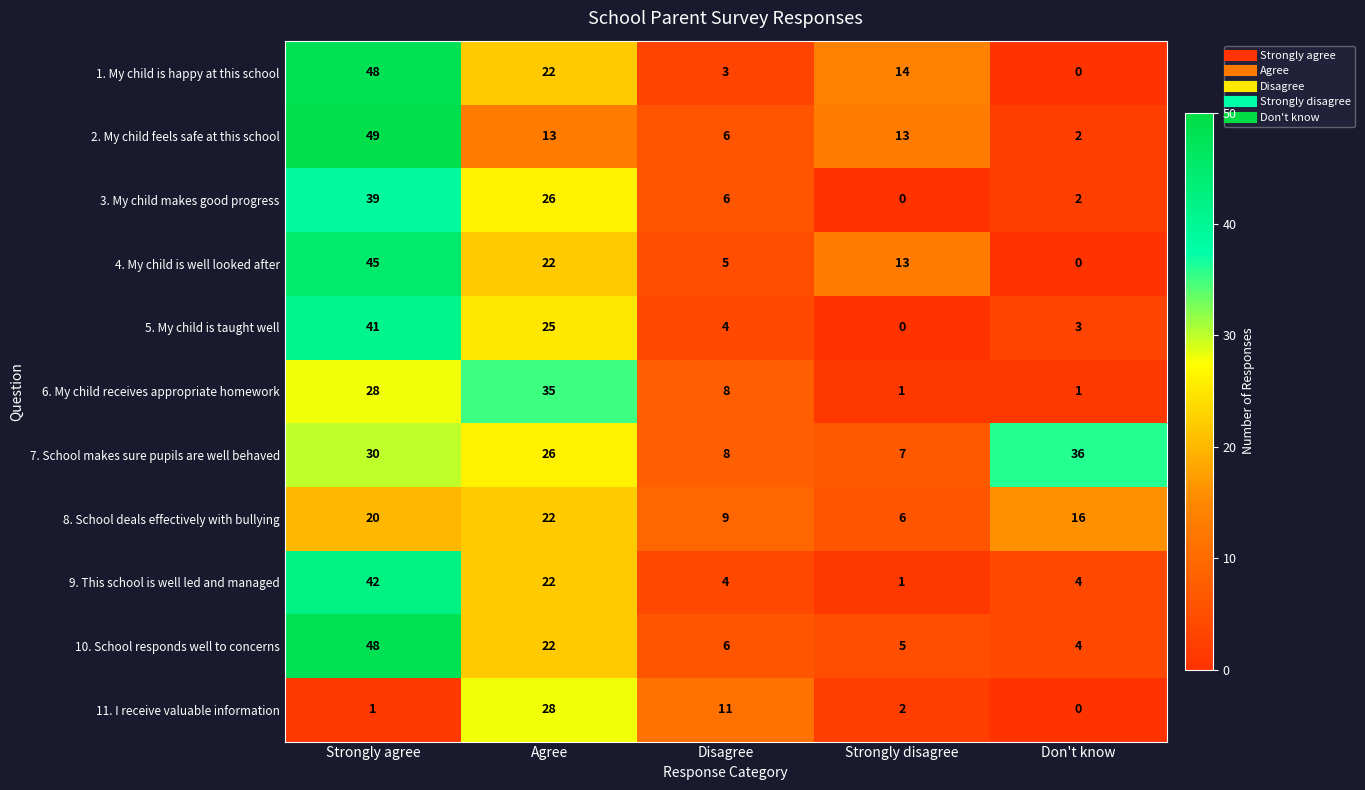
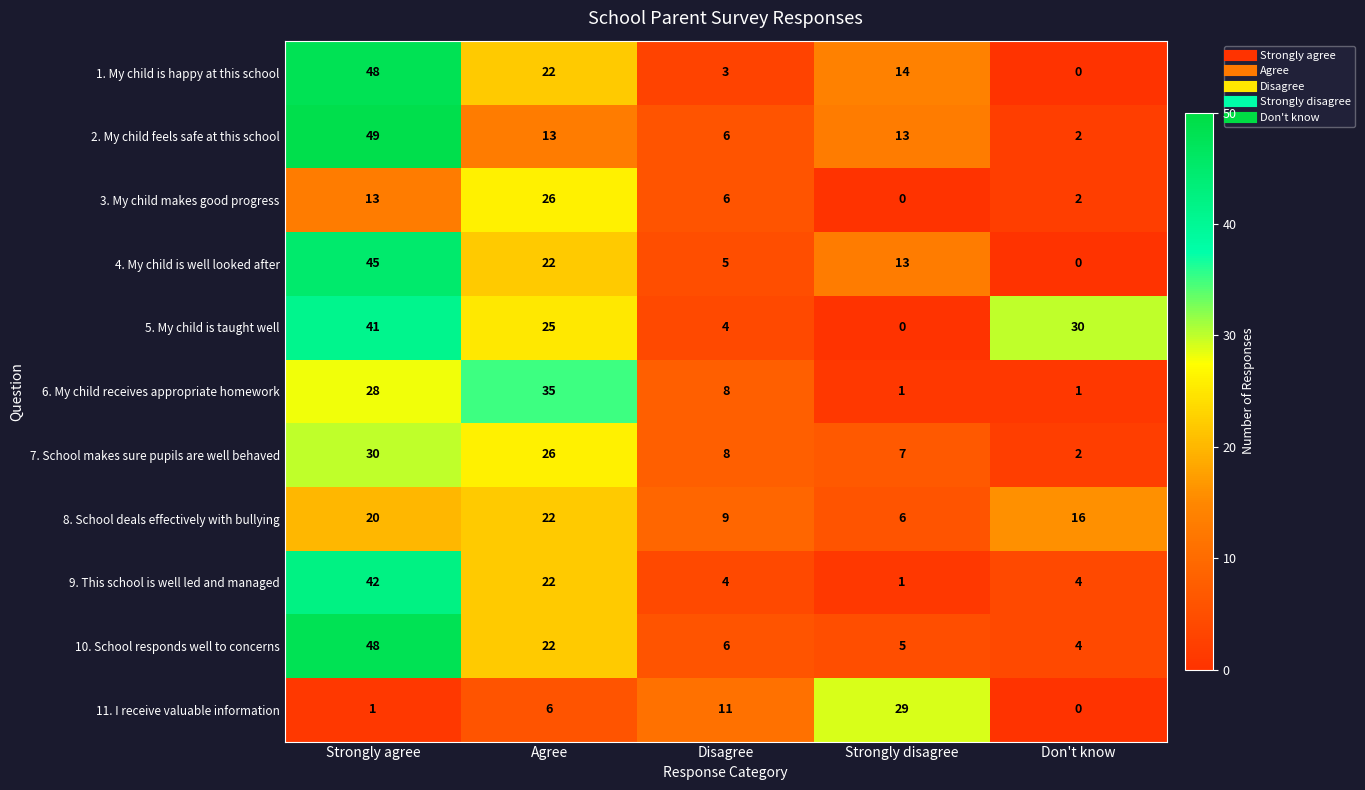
  {
    "1. My child is happy at this school": {
      "Strongly agree": 48,
      "Agree": 22,
      "Disagree": 3,
      "Strongly disagree": 14,
      "Don't know": 0
    },
    "2. My child feels safe at this school": {
      "Strongly agree": 49,
      "Agree": 13,
      "Disagree": 6,
      "Strongly disagree": 13,
      "Don't know": 2
    },
    "3. My child makes good progress": {
-     "Strongly agree": 39,
+     "Strongly agree": 13,
      "Agree": 26,
      "Disagree": 6,
      "Strongly disagree": 0,
      "Don't know": 2
    },
    "4. My child is well looked after": {
      "Strongly agree": 45,
      "Agree": 22,
      "Disagree": 5,
      "Strongly disagree": 13,
      "Don't know": 0
    },
    "5. My child is taught well": {
      "Strongly agree": 41,
      "Agree": 25,
      "Disagree": 4,
      "Strongly disagree": 0,
-     "Don't know": 3
+     "Don't know": 30
    },
    "6. My child receives appropriate homework": {
      "Strongly agree": 28,
      "Agree": 35,
      "Disagree": 8,
      "Strongly disagree": 1,
      "Don't know": 1
    },
    "7. School makes sure pupils are well behaved": {
      "Strongly agree": 30,
      "Agree": 26,
      "Disagree": 8,
      "Strongly disagree": 7,
-     "Don't know": 36
+     "Don't know": 2
    },
    "8. School deals effectively with bullying": {
      "Strongly agree": 20,
      "Agree": 22,
      "Disagree": 9,
      "Strongly disagree": 6,
      "Don't know": 16
    },
    "9. This school is well led and managed": {
      "Strongly agree": 42,
      "Agree": 22,
      "Disagree": 4,
      "Strongly disagree": 1,
      "Don't know": 4
    },
    "10. School responds well to concerns": {
      "Strongly agree": 48,
      "Agree": 22,
      "Disagree": 6,
      "Strongly disagree": 5,
      "Don't know": 4
    },
    "11. I receive valuable information": {
      "Strongly agree": 1,
-     "Agree": 28,
+     "Agree": 6,
      "Disagree": 11,
-     "Strongly disagree": 2,
+     "Strongly disagree": 29,
      "Don't know": 0
    }
  }
